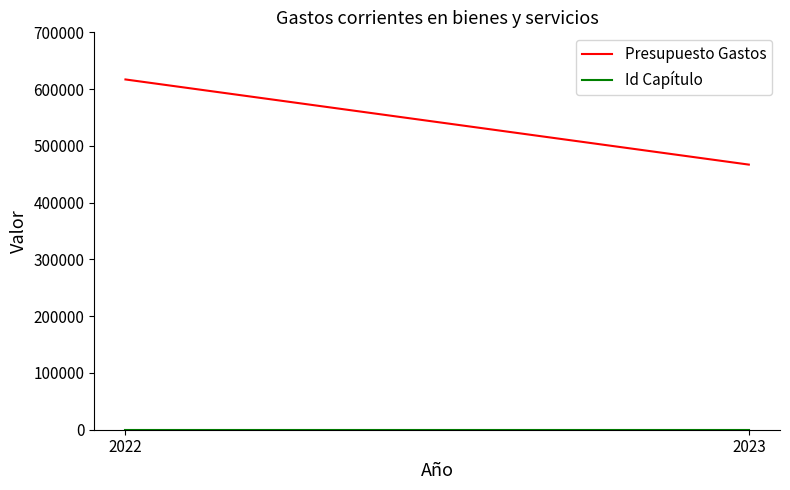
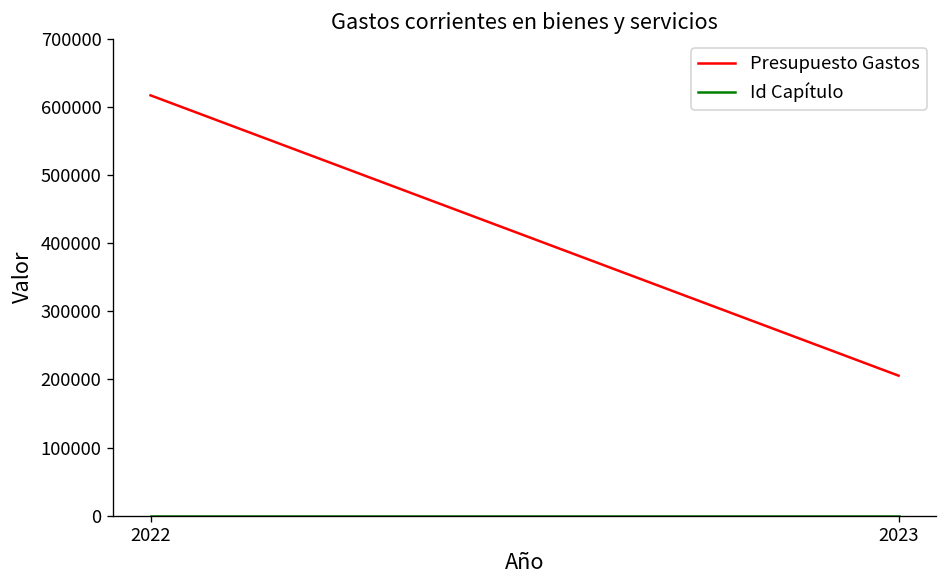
  {
    "Presupuesto Gastos": {
      "2022": 620000,
-     "2023": 470000
+     "2023": 210000
    },
    "Id Capítulo": {
      "2022": 0,
      "2023": 0
    }
  }
